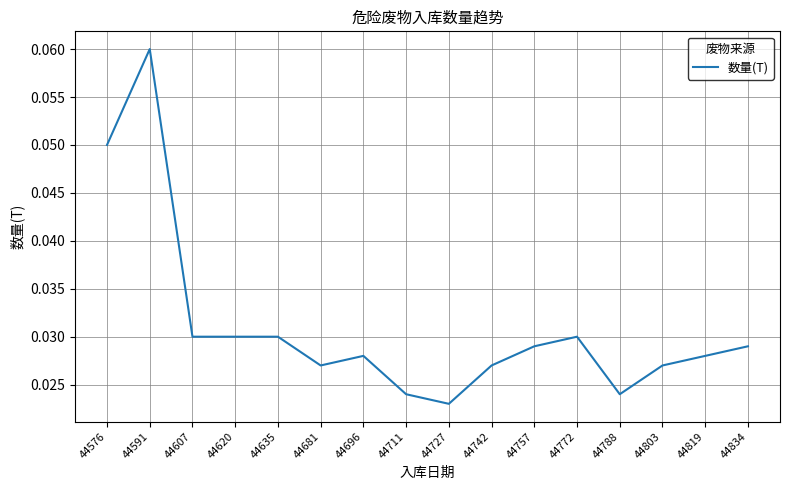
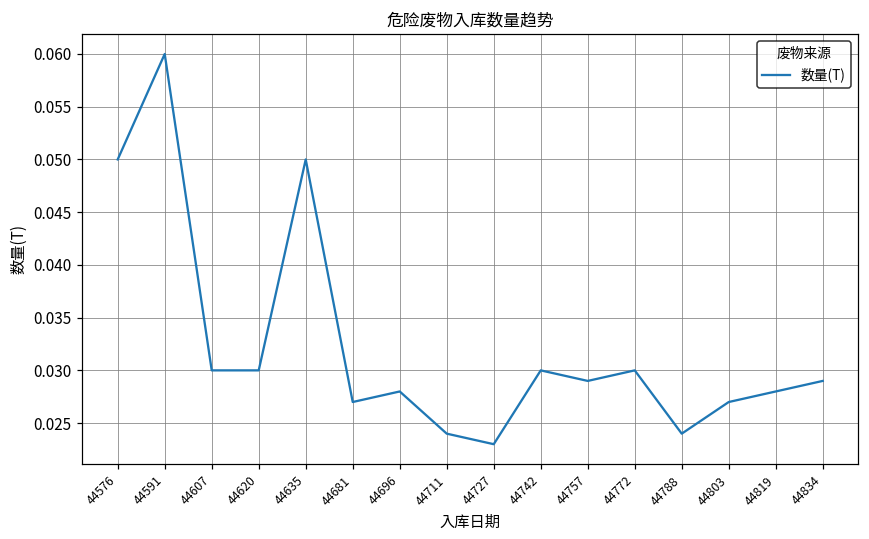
  {
    "44576": 0.050,
    "44591": 0.060,
    "44607": 0.030,
    "44620": 0.030,
-   "44635": 0.03,
+   "44635": 0.05,
    "44681": 0.027,
    "44696": 0.028,
    "44711": 0.024,
    "44727": 0.023,
-   "44742": 0.027,
+   "44742": 0.030,
    "44757": 0.029,
    "44772": 0.030,
    "44788": 0.024,
    "44803": 0.027,
    "44819": 0.028,
    "44834": 0.029
  }
